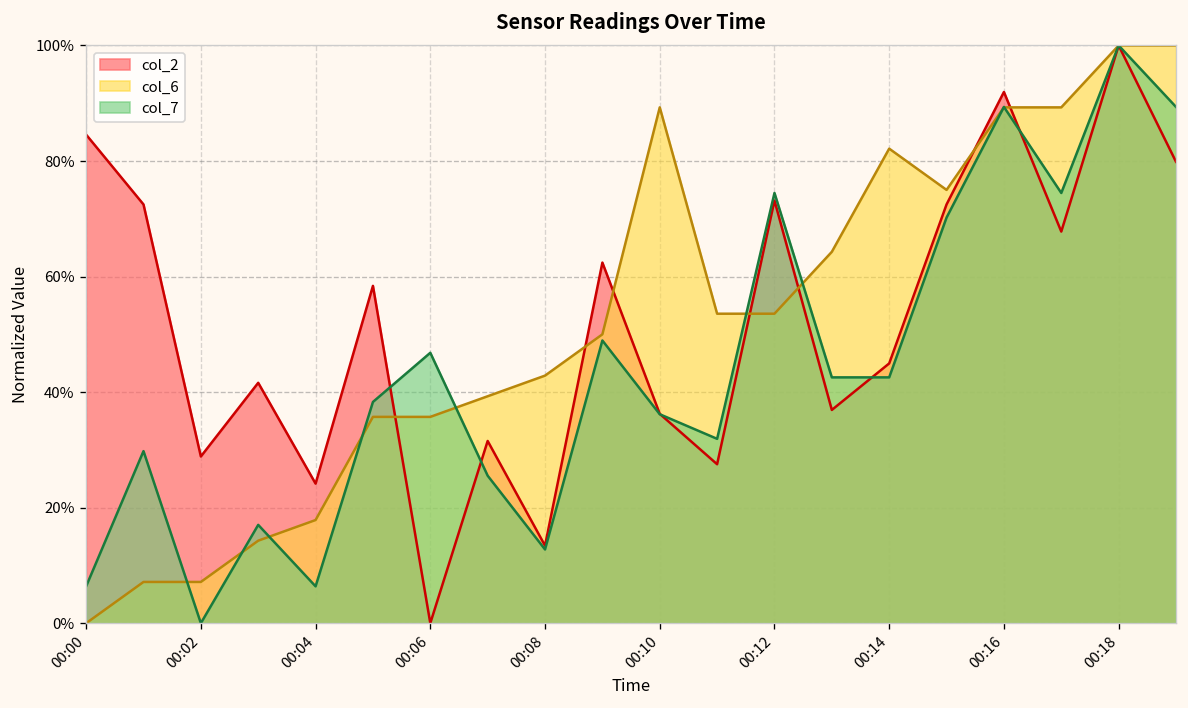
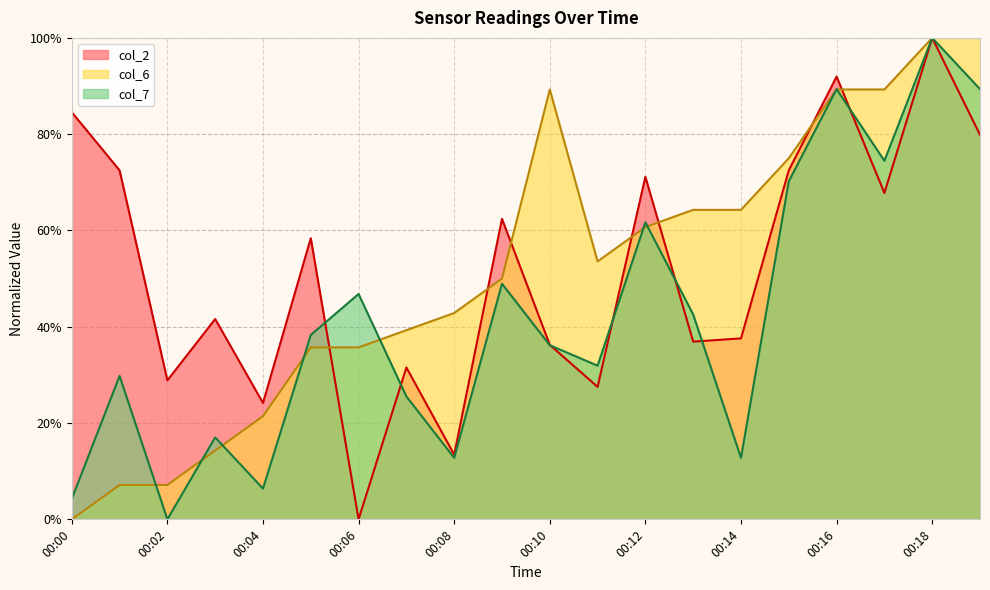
  {
    "col_2": {
      "00:00": "85%",
      "00:02": "29%",
      "00:04": "24%",
      "00:06": "0%",
      "00:08": "13%",
-     "00:12": "73%",
-     "00:14": "45%",
+     "00:12": "71%",
+     "00:14": "38%",
      "00:16": "92%"
    },
    "col_6": {
      "00:00": "0%",
      "00:02": "7%",
-     "00:04": "18%",
+     "00:04": "21%",
      "00:06": "36%",
      "00:08": "43%",
      "00:10": "89%",
-     "00:12": "54%",
-     "00:14": "82%"
+     "00:12": "61%",
+     "00:14": "64%"
    },
    "col_7": {
-     "00:00": "6%",
+     "00:00": "4%",
      "00:02": "0%",
      "00:04": "6%",
      "00:06": "47%",
      "00:08": "13%",
-     "00:12": "74%",
-     "00:14": "43%"
+     "00:12": "62%",
+     "00:14": "13%"
    }
  }
